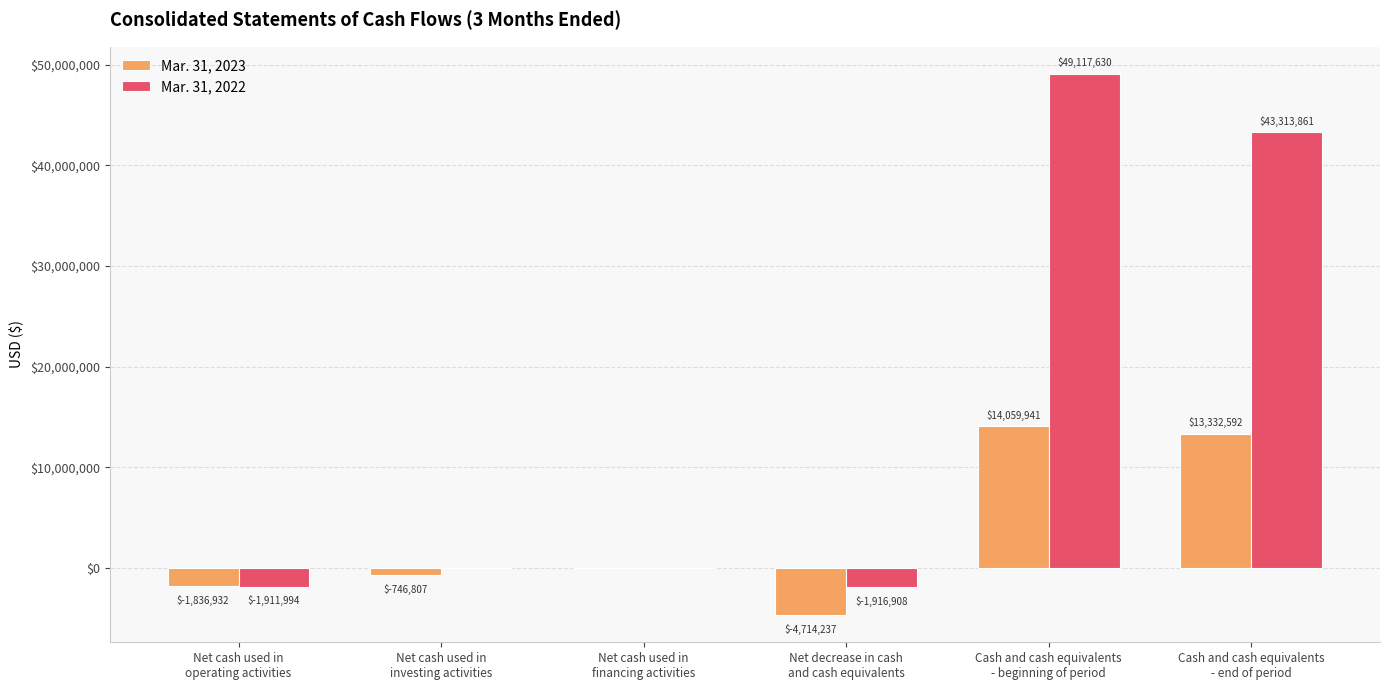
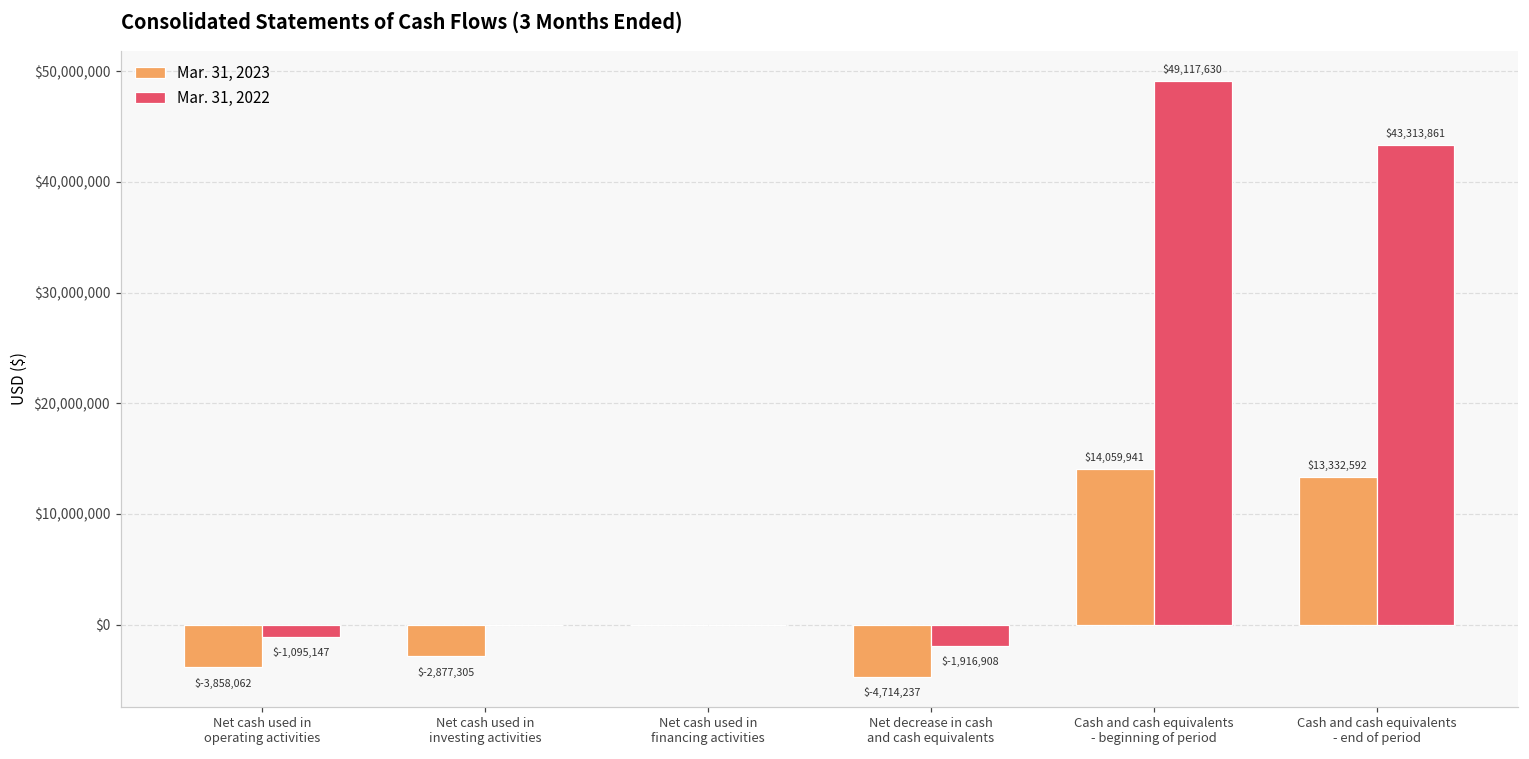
  {
    "Mar. 31, 2023": {
-     "Net cash used in operating activities": "$-1,836,932",
-     "Net cash used in investing activities": "$-746,807",
+     "Net cash used in operating activities": "$-3,858,062",
+     "Net cash used in investing activities": "$-2,877,305",
      "Net decrease in cash and cash equivalents": "$-4,714,237",
      "Cash and cash equivalents - beginning of period": "$14,059,941",
      "Cash and cash equivalents - end of period": "$13,332,592"
    },
    "Mar. 31, 2022": {
-     "Net cash used in operating activities": "$-1,911,994",
+     "Net cash used in operating activities": "$-1,095,147",
      "Net decrease in cash and cash equivalents": "$-1,916,908",
      "Cash and cash equivalents - beginning of period": "$49,117,630",
      "Cash and cash equivalents - end of period": "$43,313,861"
    }
  }
